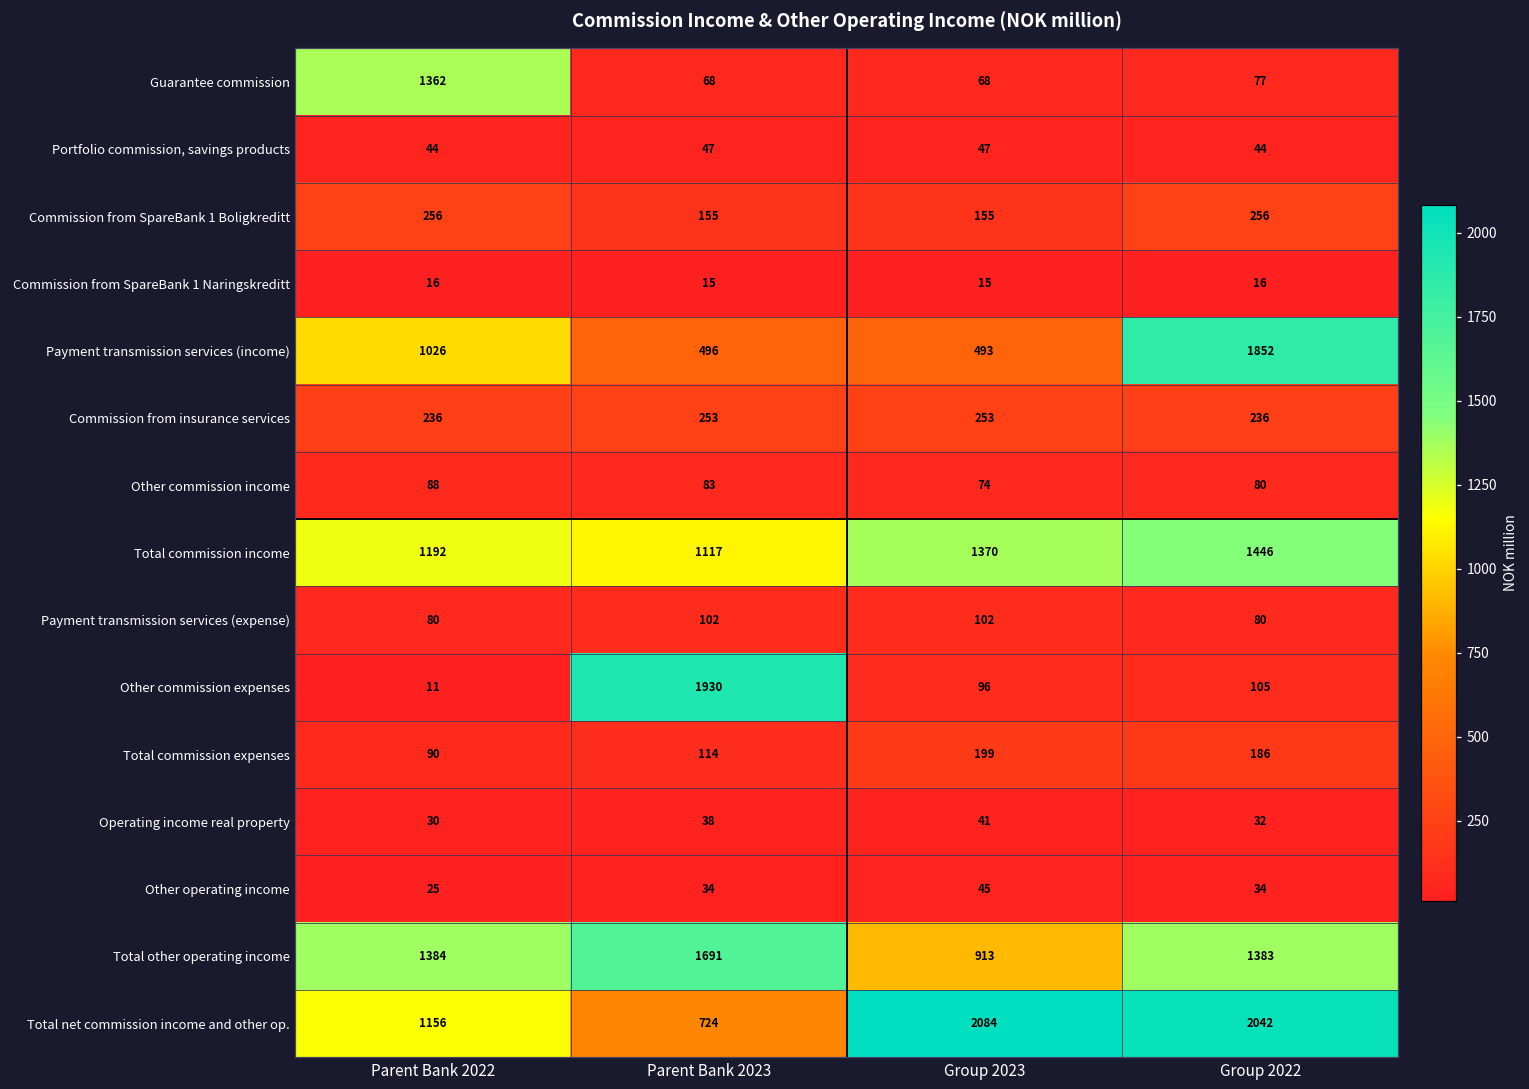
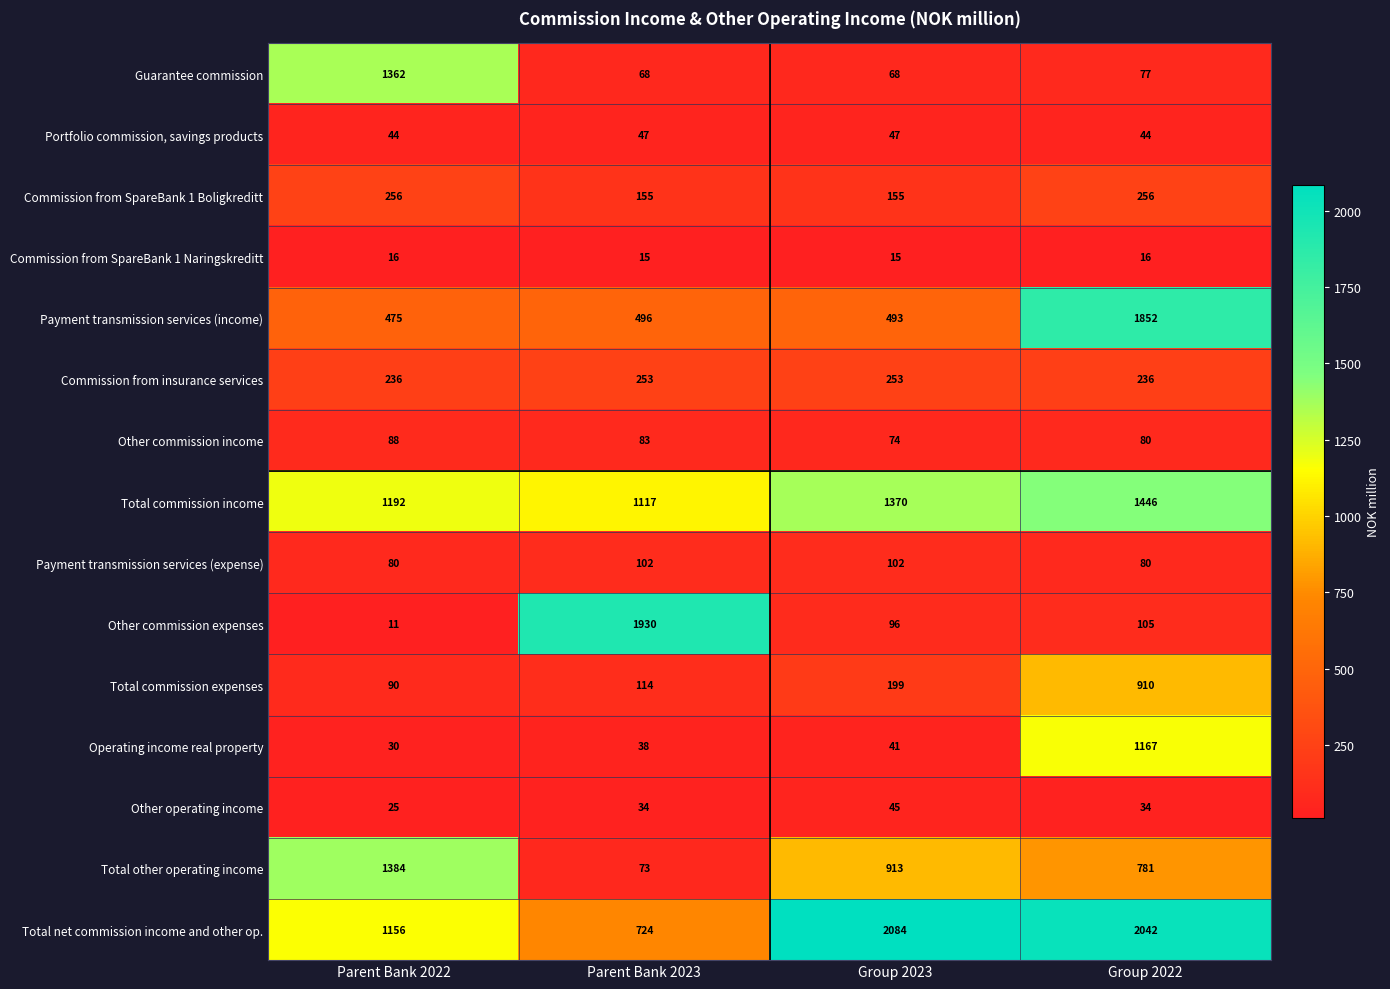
  {
    "Guarantee commission": {
      "Parent Bank 2022": 1362,
      "Parent Bank 2023": 68,
      "Group 2023": 68,
      "Group 2022": 77
    },
    "Portfolio commission, savings products": {
      "Parent Bank 2022": 44,
      "Parent Bank 2023": 47,
      "Group 2023": 47,
      "Group 2022": 44
    },
    "Commission from SpareBank 1 Boligkreditt": {
      "Parent Bank 2022": 256,
      "Parent Bank 2023": 155,
      "Group 2023": 155,
      "Group 2022": 256
    },
    "Commission from SpareBank 1 Naringskreditt": {
      "Parent Bank 2022": 16,
      "Parent Bank 2023": 15,
      "Group 2023": 15,
      "Group 2022": 16
    },
    "Payment transmission services (income)": {
-     "Parent Bank 2022": 1026,
+     "Parent Bank 2022": 475,
      "Parent Bank 2023": 496,
      "Group 2023": 493,
      "Group 2022": 1852
    },
    "Commission from insurance services": {
      "Parent Bank 2022": 236,
      "Parent Bank 2023": 253,
      "Group 2023": 253,
      "Group 2022": 236
    },
    "Other commission income": {
      "Parent Bank 2022": 88,
      "Parent Bank 2023": 83,
      "Group 2023": 74,
      "Group 2022": 80
    },
    "Total commission income": {
      "Parent Bank 2022": 1192,
      "Parent Bank 2023": 1117,
      "Group 2023": 1370,
      "Group 2022": 1446
    },
    "Payment transmission services (expense)": {
      "Parent Bank 2022": 80,
      "Parent Bank 2023": 102,
      "Group 2023": 102,
      "Group 2022": 80
    },
    "Other commission expenses": {
      "Parent Bank 2022": 11,
      "Parent Bank 2023": 1930,
      "Group 2023": 96,
      "Group 2022": 105
    },
    "Total commission expenses": {
      "Parent Bank 2022": 90,
      "Parent Bank 2023": 114,
      "Group 2023": 199,
-     "Group 2022": 186
+     "Group 2022": 910
    },
    "Operating income real property": {
      "Parent Bank 2022": 30,
      "Parent Bank 2023": 38,
      "Group 2023": 41,
-     "Group 2022": 32
+     "Group 2022": 1167
    },
    "Other operating income": {
      "Parent Bank 2022": 25,
      "Parent Bank 2023": 34,
      "Group 2023": 45,
      "Group 2022": 34
    },
    "Total other operating income": {
      "Parent Bank 2022": 1384,
-     "Parent Bank 2023": 1691,
+     "Parent Bank 2023": 73,
      "Group 2023": 913,
-     "Group 2022": 1383
+     "Group 2022": 781
    },
    "Total net commission income and other op.": {
      "Parent Bank 2022": 1156,
      "Parent Bank 2023": 724,
      "Group 2023": 2084,
      "Group 2022": 2042
    }
  }
